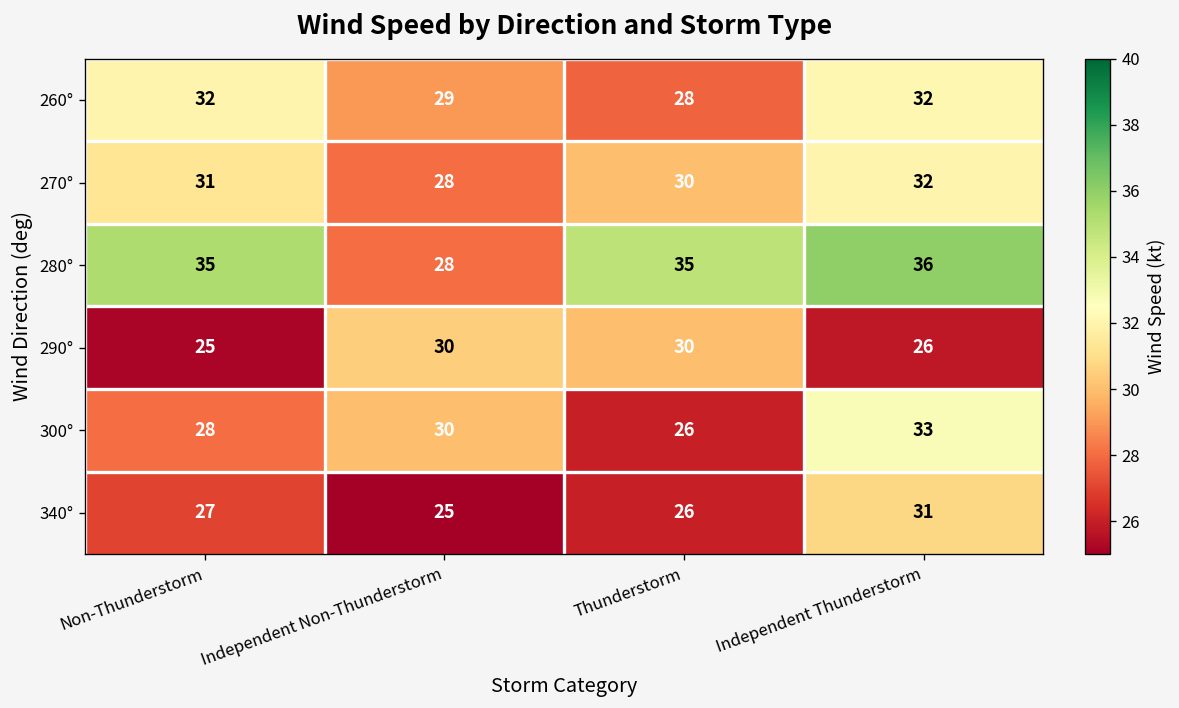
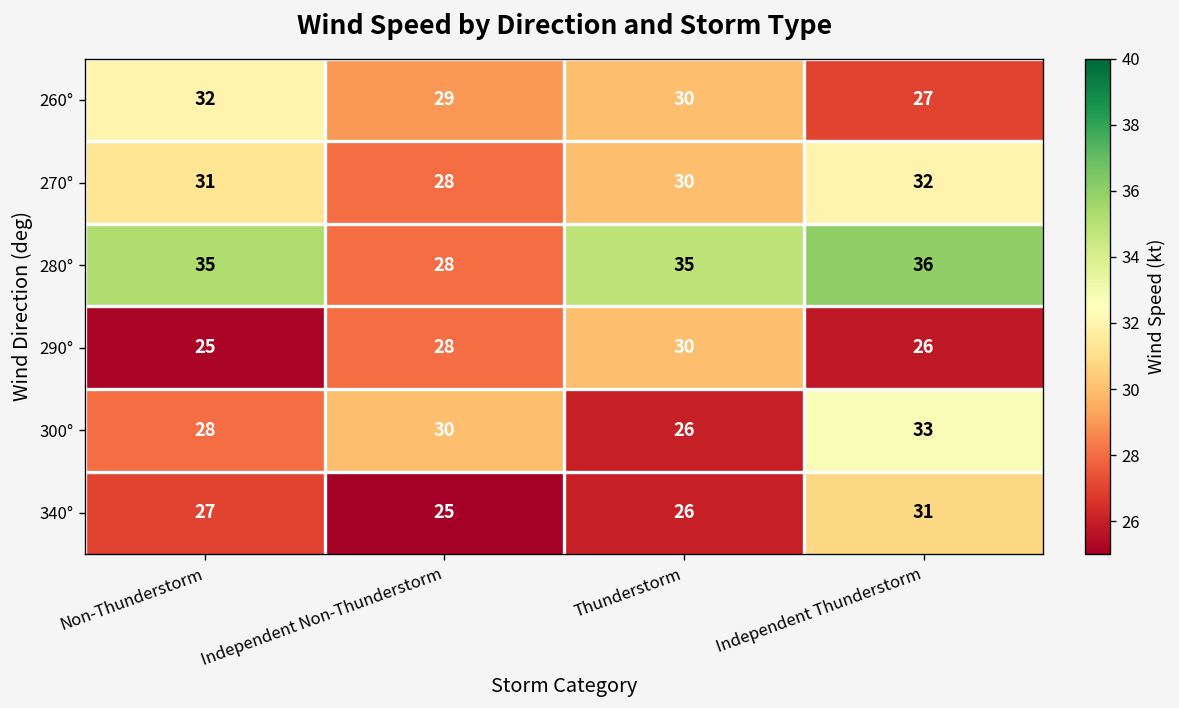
  {
    "260°": {
      "Non-Thunderstorm": 32,
      "Independent Non-Thunderstorm": 29,
-     "Thunderstorm": 28,
-     "Independent Thunderstorm": 32
+     "Thunderstorm": 30,
+     "Independent Thunderstorm": 27
    },
    "270°": {
      "Non-Thunderstorm": 31,
      "Independent Non-Thunderstorm": 28,
      "Thunderstorm": 30,
      "Independent Thunderstorm": 32
    },
    "280°": {
      "Non-Thunderstorm": 35,
      "Independent Non-Thunderstorm": 28,
      "Thunderstorm": 35,
      "Independent Thunderstorm": 36
    },
    "290°": {
      "Non-Thunderstorm": 25,
-     "Independent Non-Thunderstorm": 30,
+     "Independent Non-Thunderstorm": 28,
      "Thunderstorm": 30,
      "Independent Thunderstorm": 26
    },
    "300°": {
      "Non-Thunderstorm": 28,
      "Independent Non-Thunderstorm": 30,
      "Thunderstorm": 26,
      "Independent Thunderstorm": 33
    },
    "340°": {
      "Non-Thunderstorm": 27,
      "Independent Non-Thunderstorm": 25,
      "Thunderstorm": 26,
      "Independent Thunderstorm": 31
    }
  }
